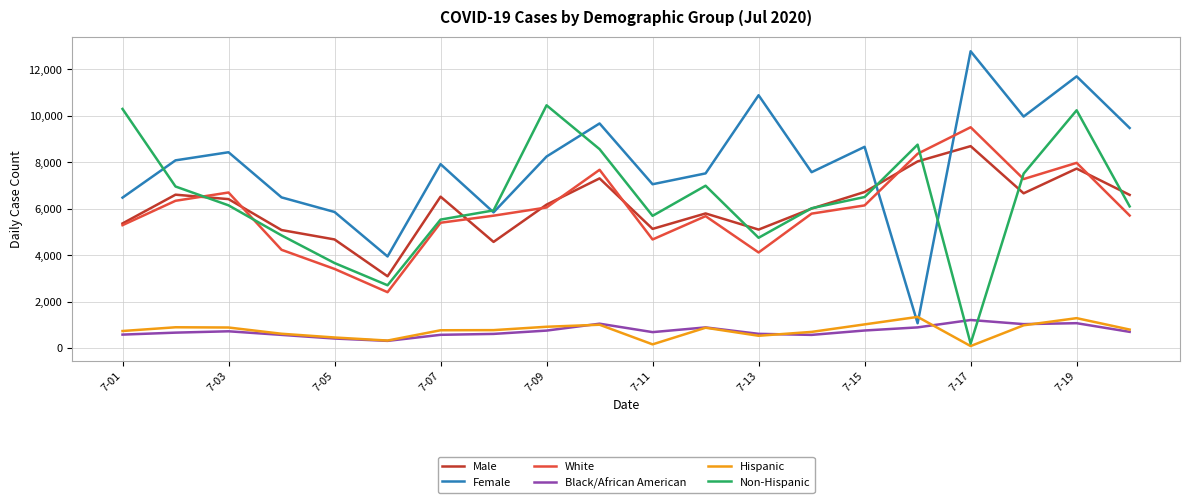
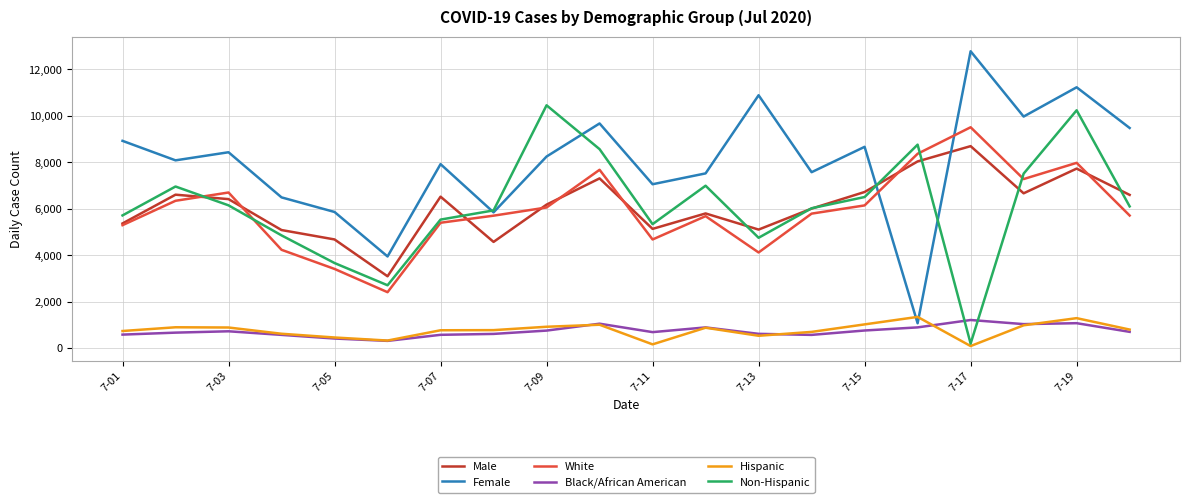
  {
    "Female": {
-     "7-01": "6,500",
+     "7-01": "8,900",
      "7-03": "8,400",
      "7-05": "5,900",
      "7-07": "7,900",
      "7-09": "8,200",
      "7-11": "7,100",
      "7-13": "10,900",
      "7-15": "8,700",
      "7-17": "12,800",
-     "7-19": "11,700"
+     "7-19": "11,200"
    },
    "Black/African American": {
      "7-01": "600",
      "7-03": "700",
      "7-07": "600",
      "7-09": "700",
      "7-11": "700",
      "7-15": "800",
      "7-17": "1,200",
      "7-19": "1,100"
    },
    "Hispanic": {
      "7-01": "700",
      "7-03": "900",
      "7-07": "800",
      "7-09": "900",
      "7-11": "200",
      "7-15": "1,000",
      "7-19": "1,300"
    },
    "Non-Hispanic": {
-     "7-01": "10,300",
+     "7-01": "5,700",
      "7-03": "6,100",
      "7-05": "3,700",
      "7-07": "5,500",
      "7-09": "10,500",
-     "7-11": "5,700",
+     "7-11": "5,300",
      "7-13": "4,700",
      "7-15": "6,500",
      "7-19": "10,200"
    }
  }
